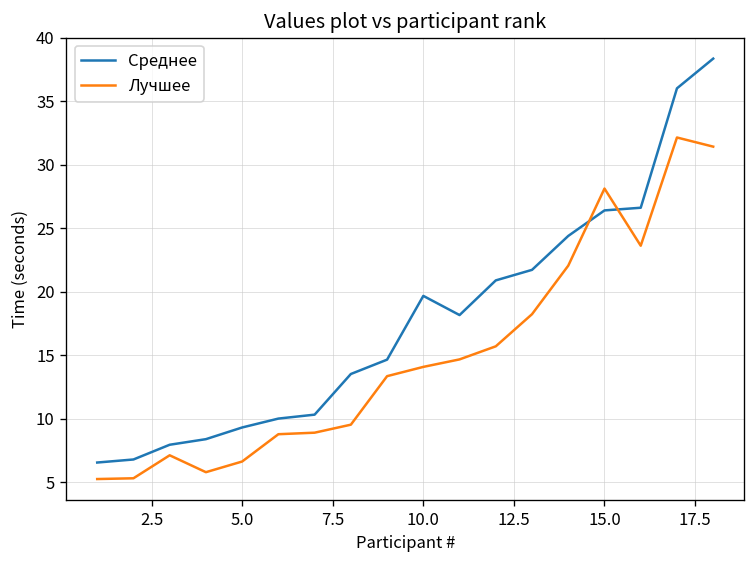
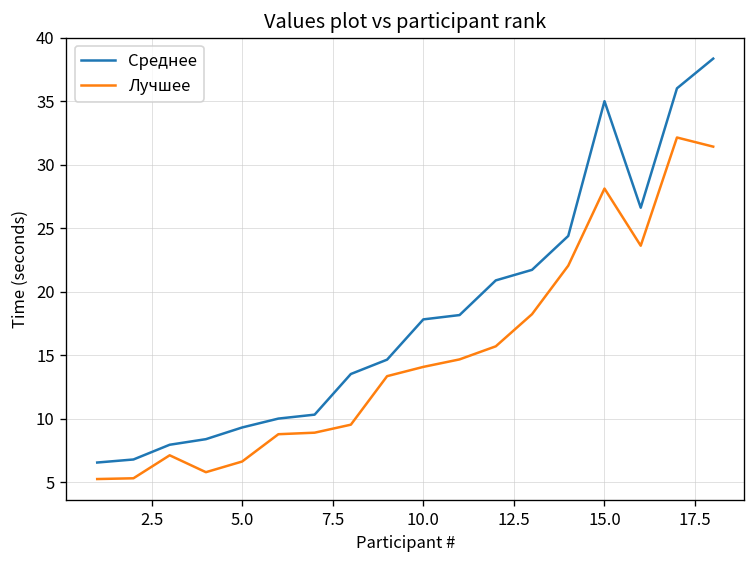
  {
    "Среднее": {
      "5.0": 9.3,
-     "10.0": 19.7,
-     "15.0": 26.4
+     "10.0": 17.8,
+     "15.0": 35.0
    },
    "Лучшее": {
      "5.0": 6.6,
      "10.0": 14.1,
      "15.0": 28.1
    }
  }
